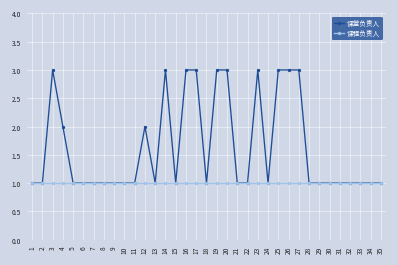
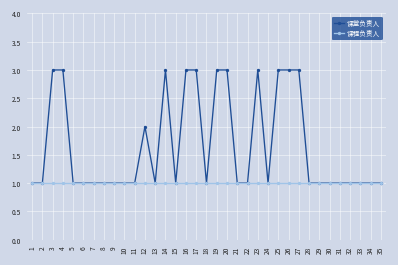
  {
    "课堂负责人": {
      "3": 3,
-     "4": 2,
+     "4": 3,
      "12": 2,
      "14": 3,
      "16": 3,
      "17": 3,
      "19": 3,
      "20": 3,
      "23": 3,
      "25": 3,
      "26": 3,
      "27": 3
    },
    "课程负责人": {
      "3": 1,
      "4": 1,
      "12": 1,
      "14": 1,
      "16": 1,
      "17": 1,
      "19": 1,
      "20": 1,
      "23": 1,
      "25": 1,
      "26": 1,
      "27": 1
    }
  }
